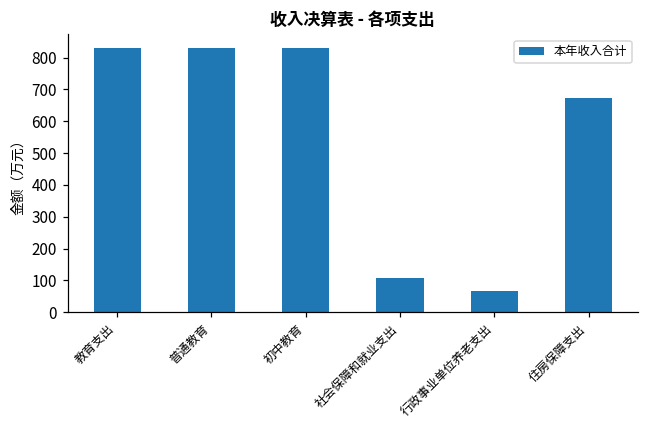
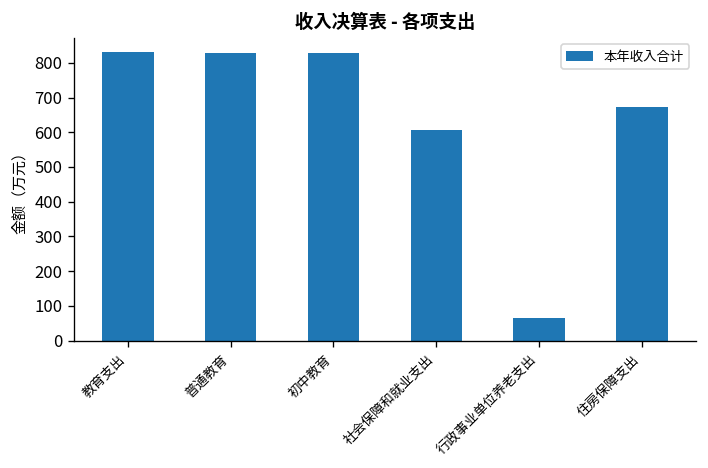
  {
    "教育支出": 830,
    "普通教育": 830,
    "初中教育": 830,
-   "社会保障和就业支出": 110,
+   "社会保障和就业支出": 610,
    "行政事业单位养老支出": 70,
    "住房保障支出": 670
  }
